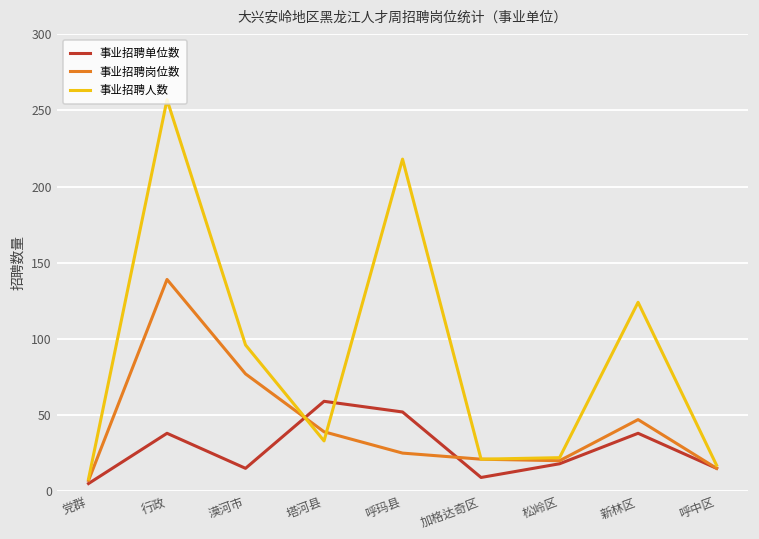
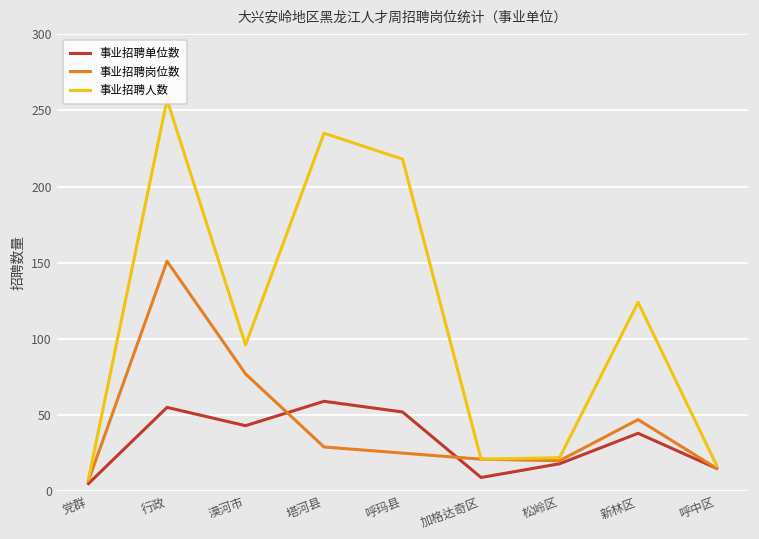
  {
    "事业招聘单位数": {
      "党群": 5,
-     "行政": 38,
-     "漠河市": 15,
+     "行政": 55,
+     "漠河市": 43,
      "塔河县": 59,
      "呼玛县": 52,
      "加格达奇区": 9,
      "松岭区": 18,
      "新林区": 38
    },
    "事业招聘岗位数": {
-     "行政": 139,
+     "行政": 151,
      "漠河市": 77,
-     "塔河县": 39,
+     "塔河县": 29,
      "呼玛县": 25,
      "松岭区": 20,
      "新林区": 47
    },
    "事业招聘人数": {
      "行政": 257,
      "漠河市": 96,
-     "塔河县": 33,
+     "塔河县": 235,
      "呼玛县": 218,
      "松岭区": 22,
      "新林区": 124,
      "呼中区": 17
    }
  }
